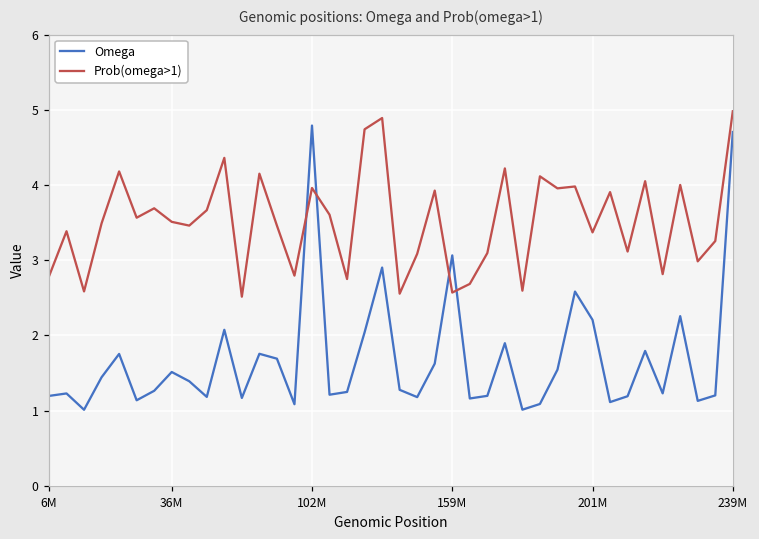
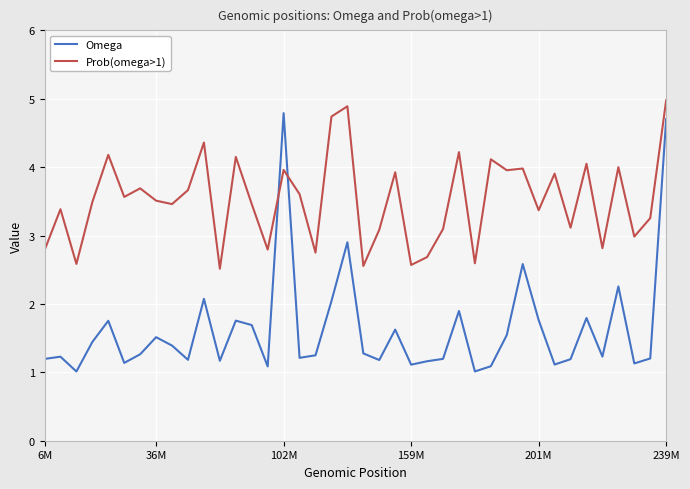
  {
    "Omega": {
      "6M": 1.2,
      "36M": 1.5,
      "102M": 4.8,
-     "159M": 3.1,
-     "201M": 2.2,
+     "159M": 1.1,
+     "201M": 1.8,
      "239M": 4.7
    },
    "Prob(omega>1)": {
      "6M": 2.8,
      "36M": 3.5,
      "102M": 4.0,
      "159M": 2.6,
      "201M": 3.4,
      "239M": 5.0
    }
  }
